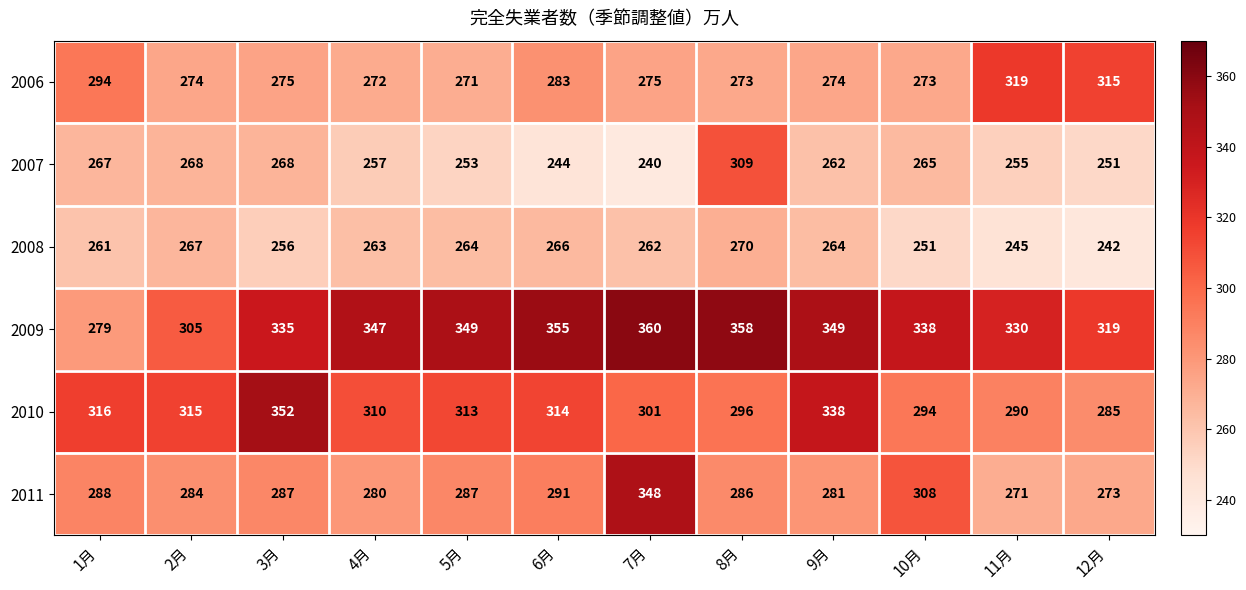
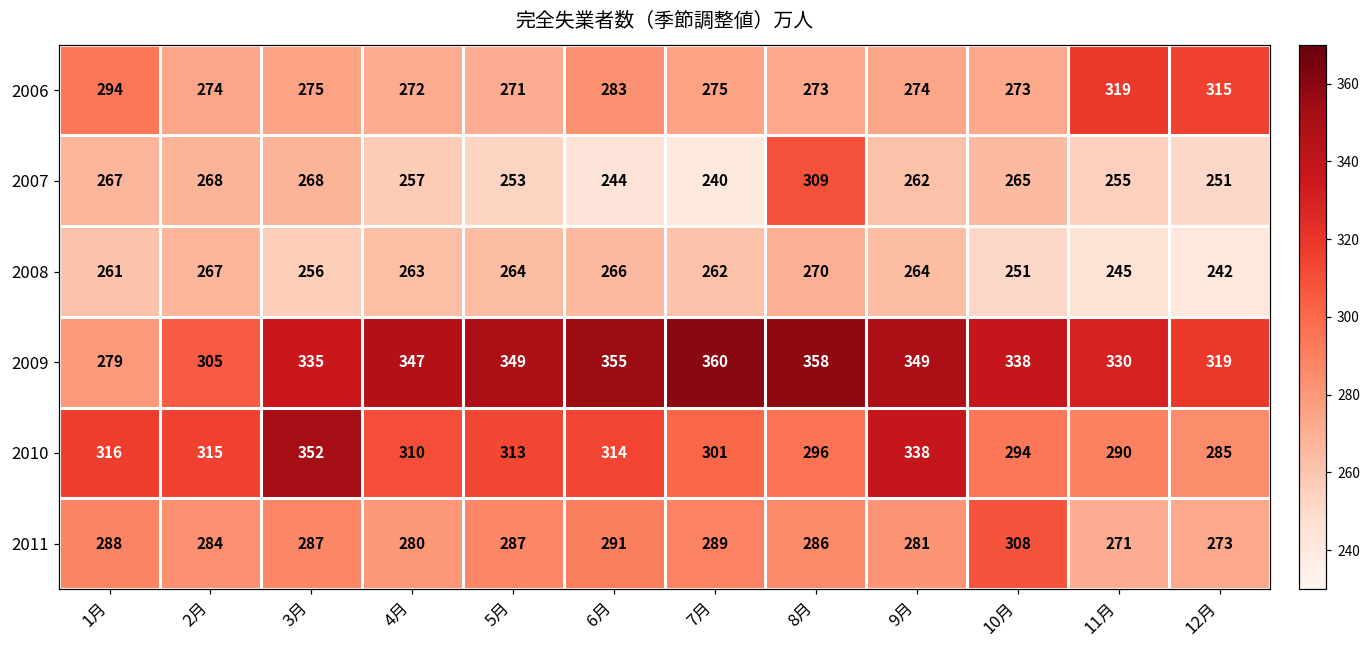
  {
    "2006": {
      "1月": 294,
      "2月": 274,
      "3月": 275,
      "4月": 272,
      "5月": 271,
      "6月": 283,
      "7月": 275,
      "8月": 273,
      "9月": 274,
      "10月": 273,
      "11月": 319,
      "12月": 315
    },
    "2007": {
      "1月": 267,
      "2月": 268,
      "3月": 268,
      "4月": 257,
      "5月": 253,
      "6月": 244,
      "7月": 240,
      "8月": 309,
      "9月": 262,
      "10月": 265,
      "11月": 255,
      "12月": 251
    },
    "2008": {
      "1月": 261,
      "2月": 267,
      "3月": 256,
      "4月": 263,
      "5月": 264,
      "6月": 266,
      "7月": 262,
      "8月": 270,
      "9月": 264,
      "10月": 251,
      "11月": 245,
      "12月": 242
    },
    "2009": {
      "1月": 279,
      "2月": 305,
      "3月": 335,
      "4月": 347,
      "5月": 349,
      "6月": 355,
      "7月": 360,
      "8月": 358,
      "9月": 349,
      "10月": 338,
      "11月": 330,
      "12月": 319
    },
    "2010": {
      "1月": 316,
      "2月": 315,
      "3月": 352,
      "4月": 310,
      "5月": 313,
      "6月": 314,
      "7月": 301,
      "8月": 296,
      "9月": 338,
      "10月": 294,
      "11月": 290,
      "12月": 285
    },
    "2011": {
      "1月": 288,
      "2月": 284,
      "3月": 287,
      "4月": 280,
      "5月": 287,
      "6月": 291,
-     "7月": 348,
+     "7月": 289,
      "8月": 286,
      "9月": 281,
      "10月": 308,
      "11月": 271,
      "12月": 273
    }
  }
